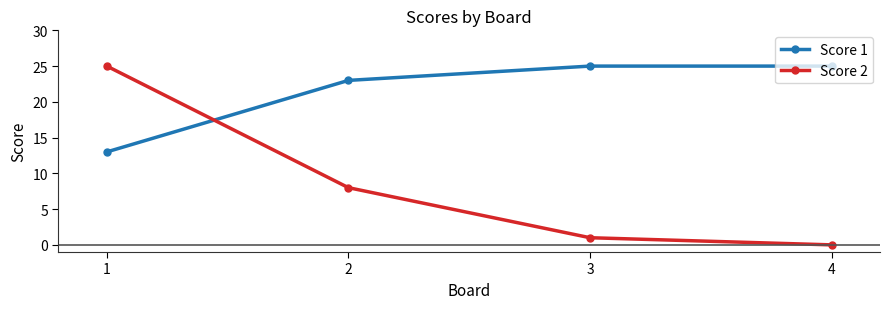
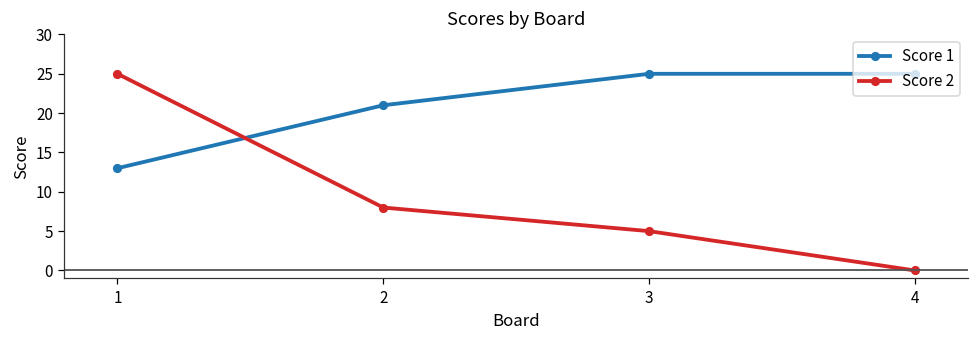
  {
    "Score 1": {
      "1": 13,
-     "2": 23,
+     "2": 21,
      "3": 25
    },
    "Score 2": {
      "1": 25,
      "2": 8,
-     "3": 1,
+     "3": 5,
      "4": 0
    }
  }
